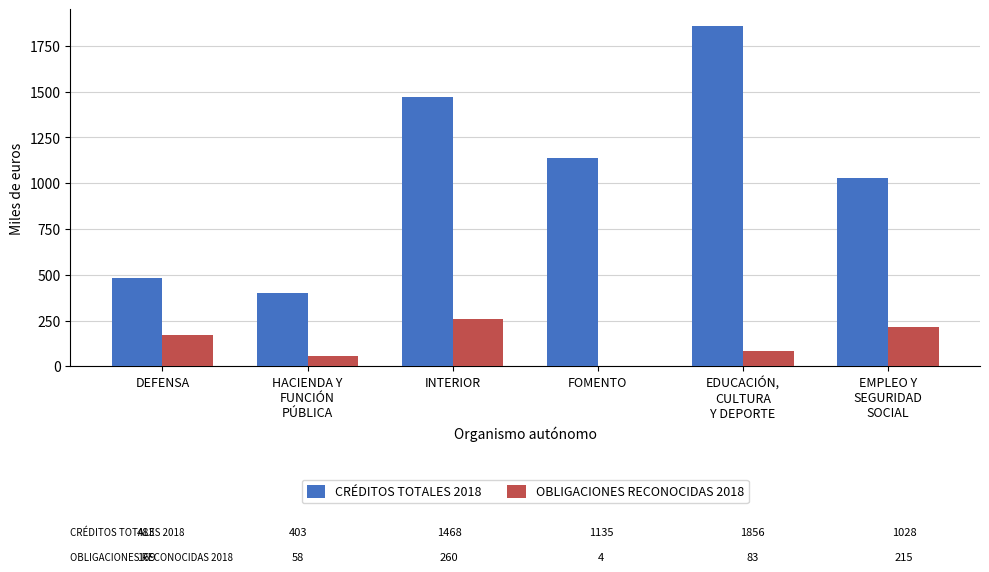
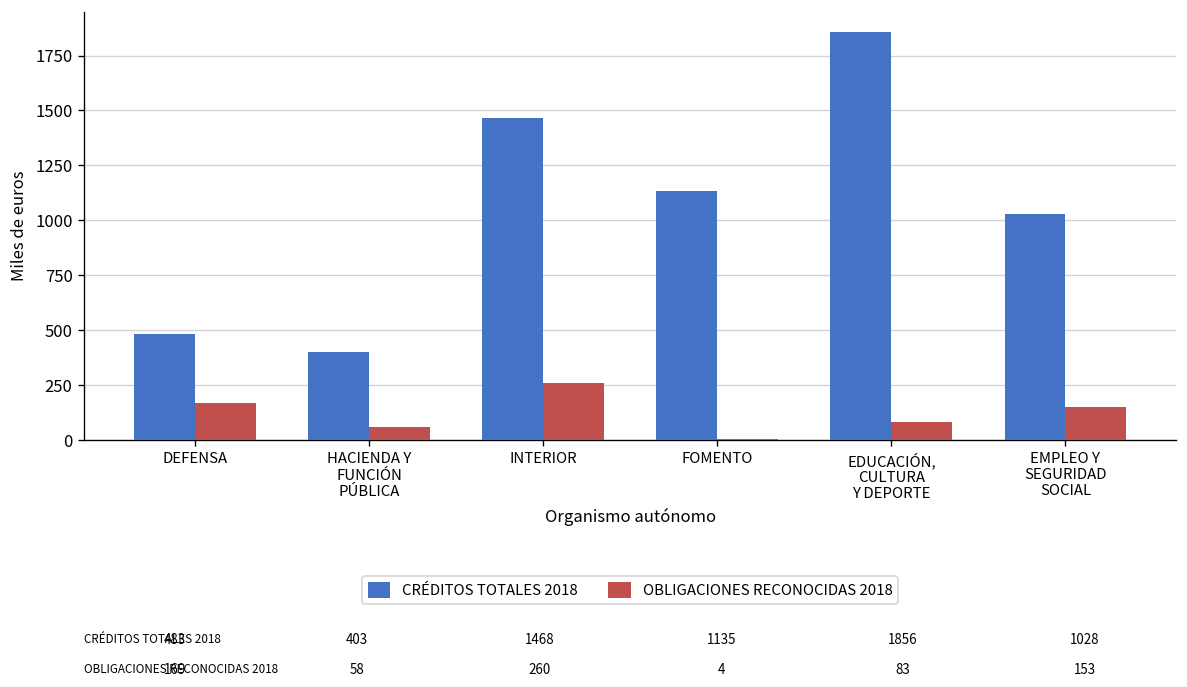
  {
    "CRÉDITOS TOTALES 2018": {
      "DEFENSA": 480,
      "HACIENDA Y FUNCIÓN PÚBLICA": 400,
      "INTERIOR": 1470,
      "FOMENTO": 1140,
      "EDUCACIÓN, CULTURA Y DEPORTE": 1860,
      "EMPLEO Y SEGURIDAD SOCIAL": 1030
    },
    "OBLIGACIONES RECONOCIDAS 2018": {
-     "EMPLEO Y SEGURIDAD SOCIAL": 215
+     "EMPLEO Y SEGURIDAD SOCIAL": 153
    }
  }
